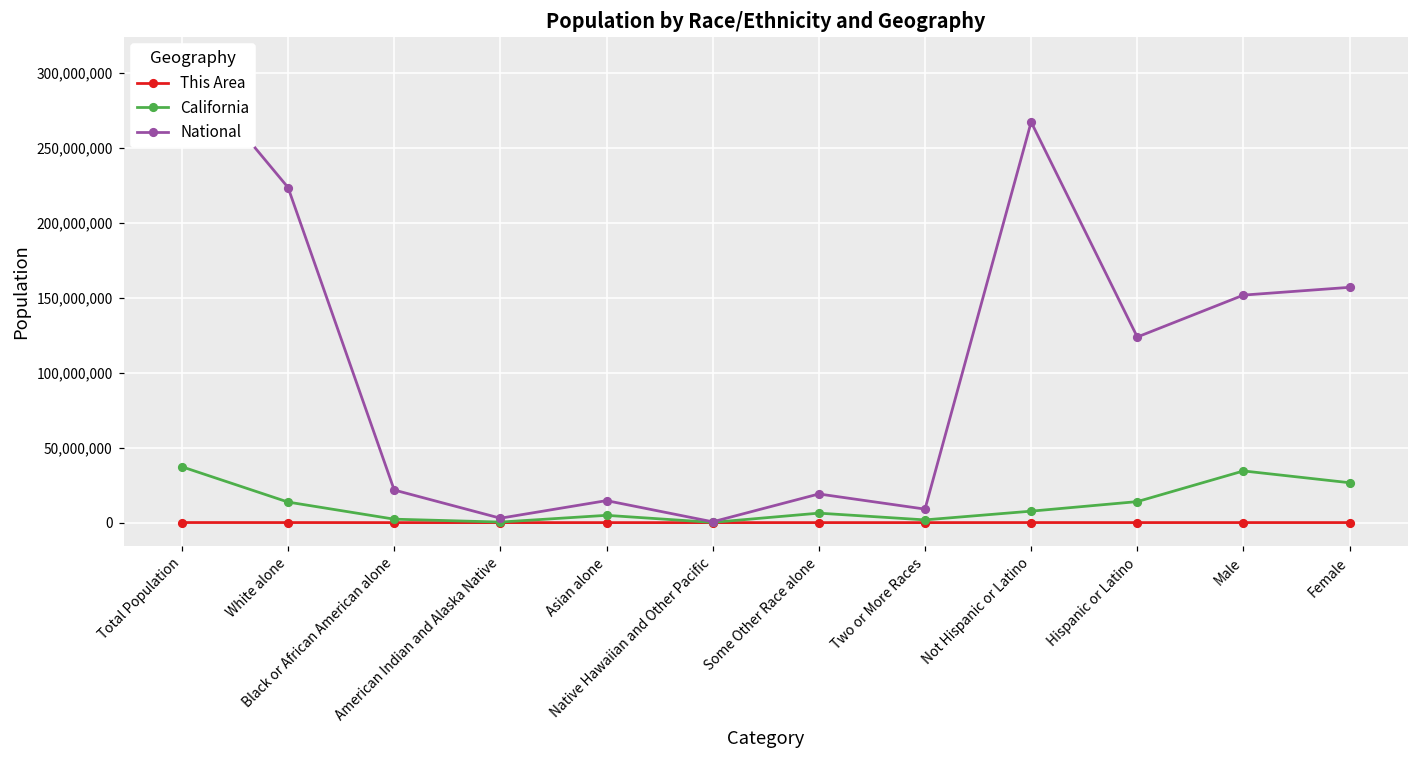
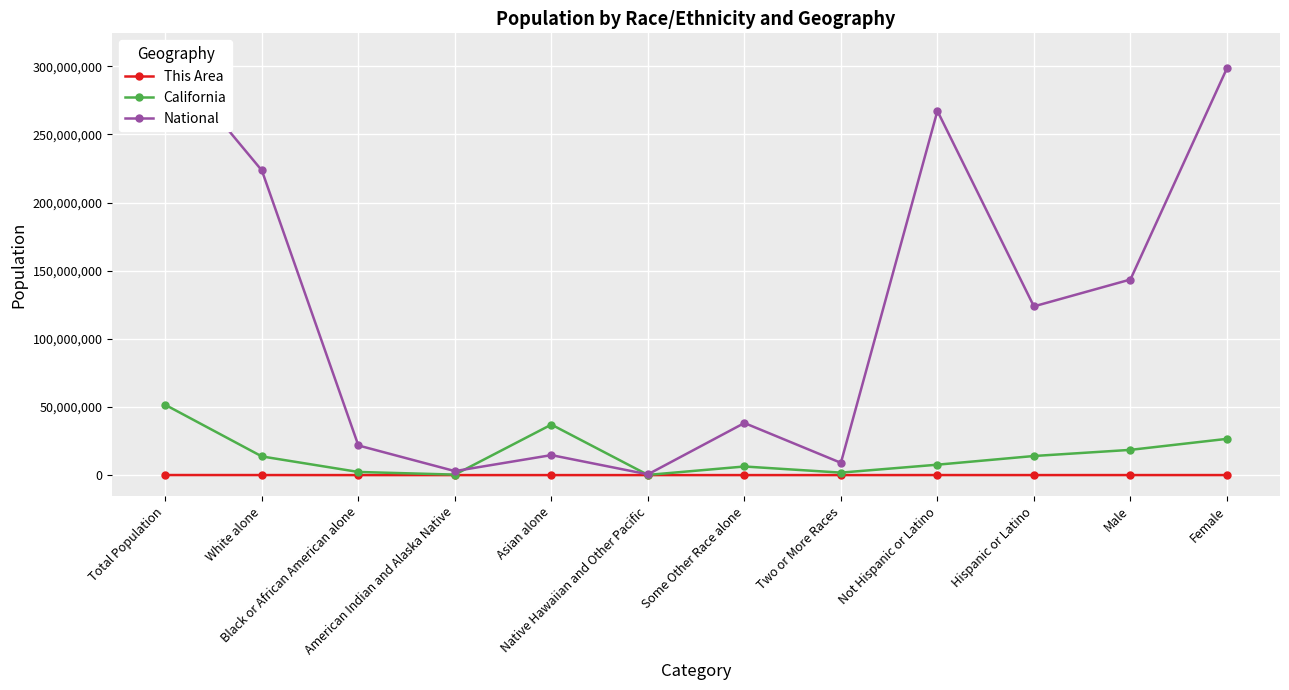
  {
    "This Area": {
      "Total Population": "0",
      "White alone": "0",
      "Black or African American alone": "0",
      "Asian alone": "0",
      "Some Other Race alone": "0",
      "Not Hispanic or Latino": "0",
      "Hispanic or Latino": "0",
      "Male": "0",
      "Female": "0"
    },
    "California": {
-     "Total Population": "37,000,000",
+     "Total Population": "52,000,000",
      "White alone": "14,000,000",
      "Black or African American alone": "2,000,000",
-     "Asian alone": "5,000,000",
+     "Asian alone": "37,000,000",
      "Some Other Race alone": "6,000,000",
      "Not Hispanic or Latino": "8,000,000",
      "Hispanic or Latino": "14,000,000",
-     "Male": "34,000,000",
+     "Male": "19,000,000",
      "Female": "27,000,000"
    },
    "National": {
      "White alone": "224,000,000",
      "Black or African American alone": "22,000,000",
      "American Indian and Alaska Native": "3,000,000",
      "Asian alone": "15,000,000",
-     "Some Other Race alone": "19,000,000",
+     "Some Other Race alone": "38,000,000",
      "Two or More Races": "9,000,000",
      "Not Hispanic or Latino": "267,000,000",
      "Hispanic or Latino": "124,000,000",
-     "Male": "152,000,000",
-     "Female": "157,000,000"
+     "Male": "144,000,000",
+     "Female": "298,000,000"
    }
  }
